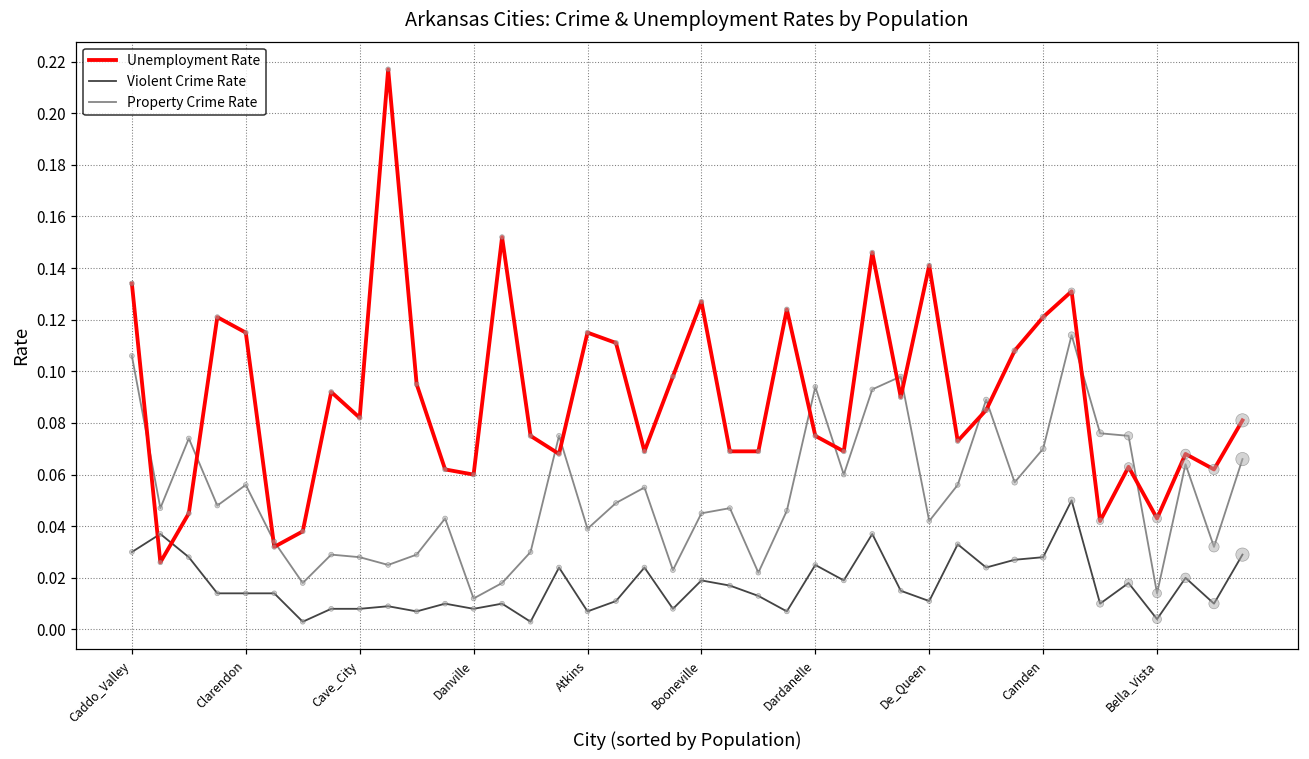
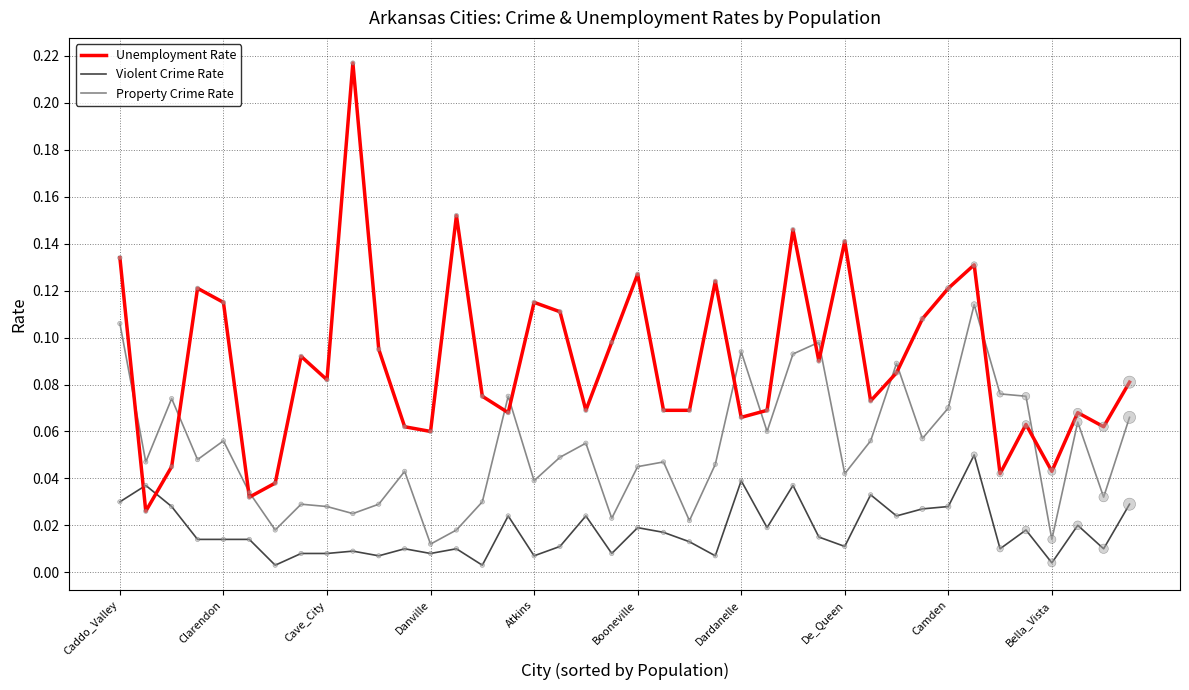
  {
    "Unemployment Rate": {
-     "Dardanelle": 0.075
+     "Dardanelle": 0.066
    },
    "Violent Crime Rate": {
-     "Dardanelle": 0.025
+     "Dardanelle": 0.039
    },
    "Property Crime Rate": {
      "Dardanelle": 0.094
    }
  }
